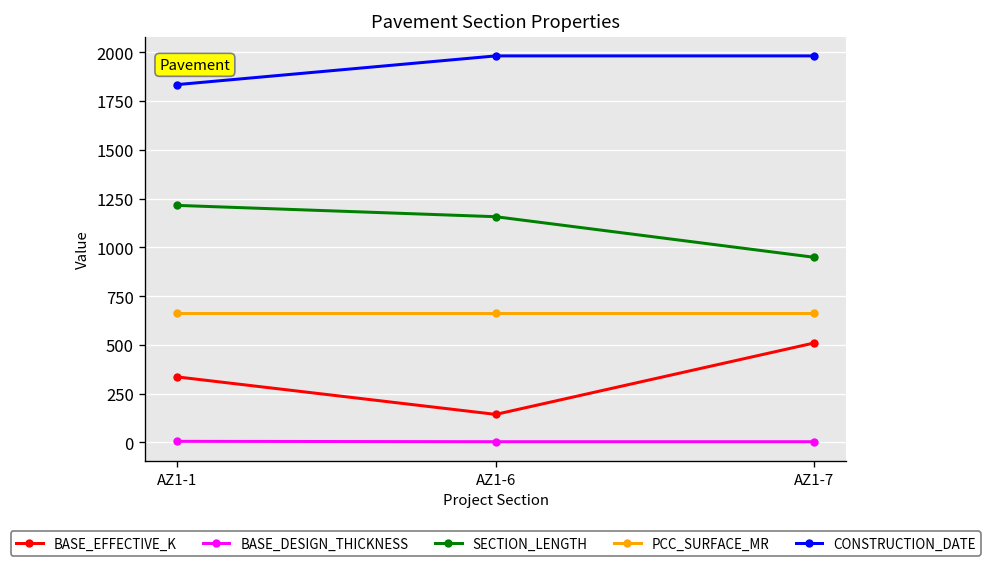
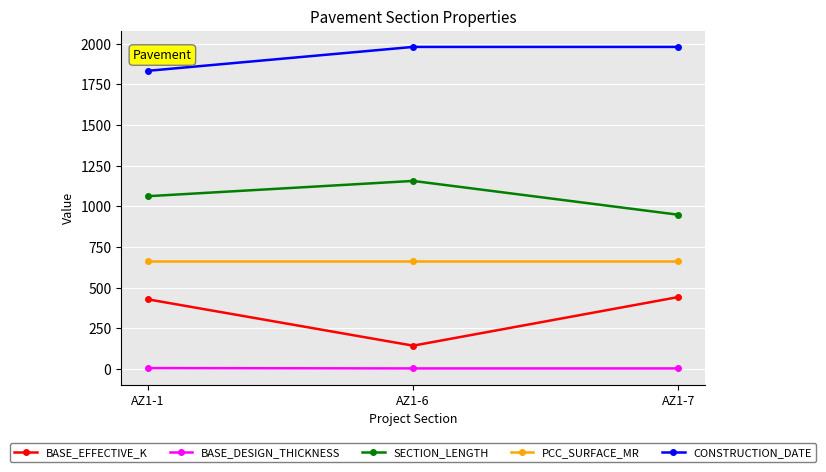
  {
    "BASE_EFFECTIVE_K": {
-     "AZ1-1": 340,
+     "AZ1-1": 430,
      "AZ1-6": 140,
-     "AZ1-7": 510
+     "AZ1-7": 440
    },
    "BASE_DESIGN_THICKNESS": {
      "AZ1-1": 10,
      "AZ1-6": 0,
      "AZ1-7": 0
    },
    "SECTION_LENGTH": {
-     "AZ1-1": 1220,
+     "AZ1-1": 1060,
      "AZ1-6": 1160,
      "AZ1-7": 950
    },
    "PCC_SURFACE_MR": {
      "AZ1-1": 660,
      "AZ1-6": 660,
      "AZ1-7": 660
    },
    "CONSTRUCTION_DATE": {
      "AZ1-1": 1830,
      "AZ1-6": 1980,
      "AZ1-7": 1980
    }
  }
